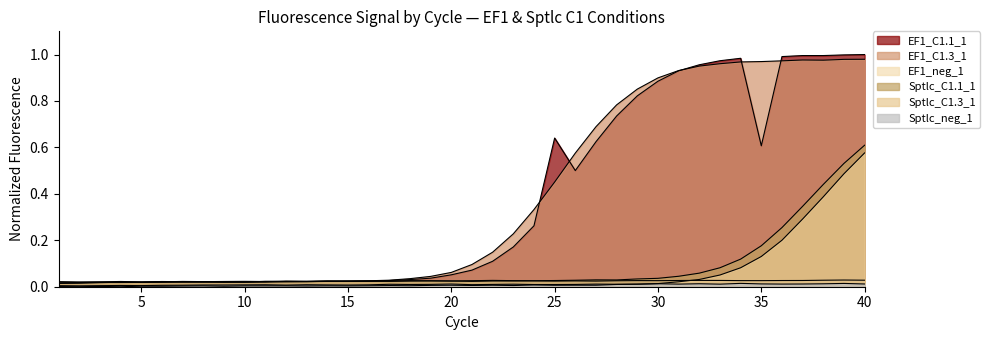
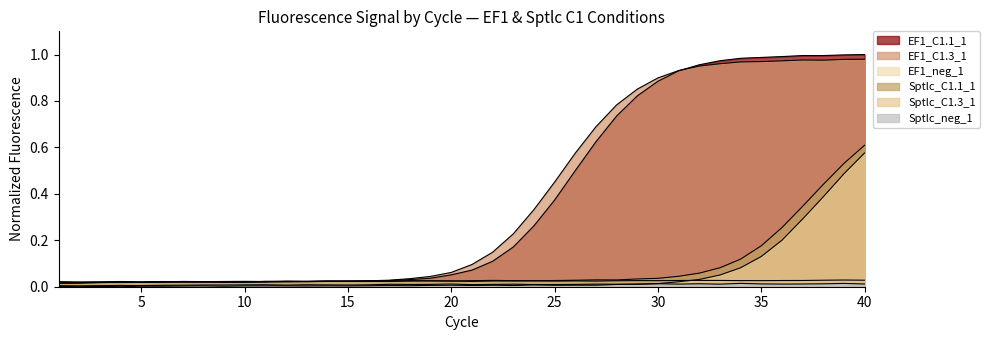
  {
    "EF1_C1.1_1": {
-     "25": 0.64,
+     "25": 0.37,
      "30": 0.89,
-     "35": 0.61,
+     "35": 0.99,
      "40": 1.00
    },
    "Sptlc_neg_1": {
      "35": 0.01,
      "40": 0.01
    }
  }
